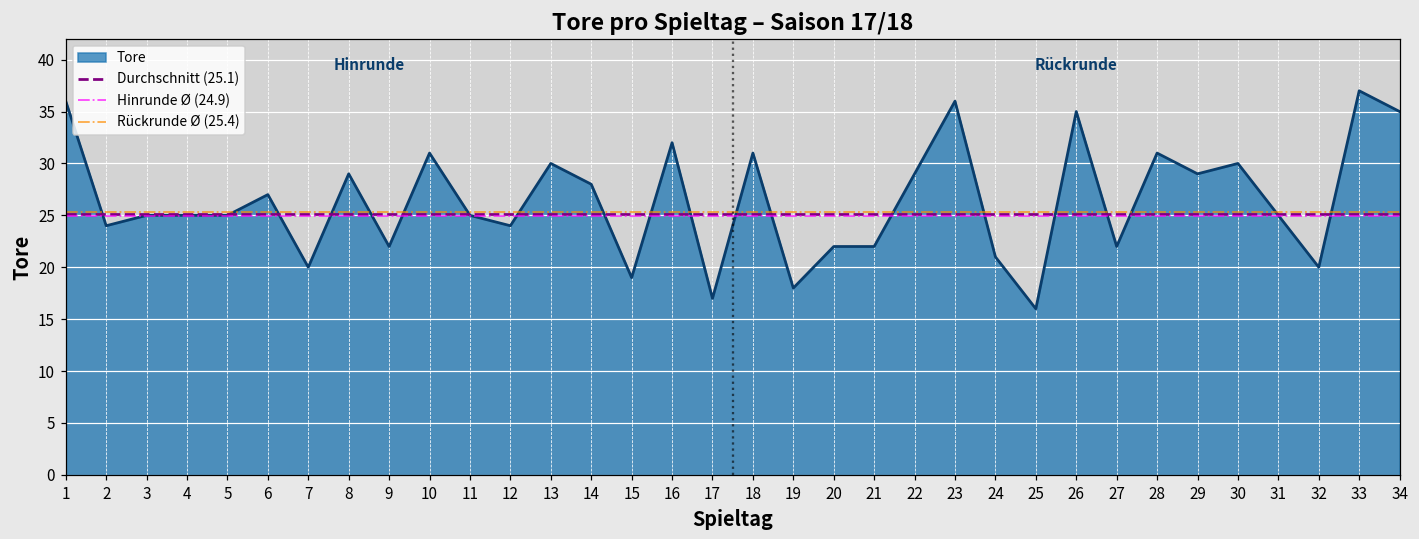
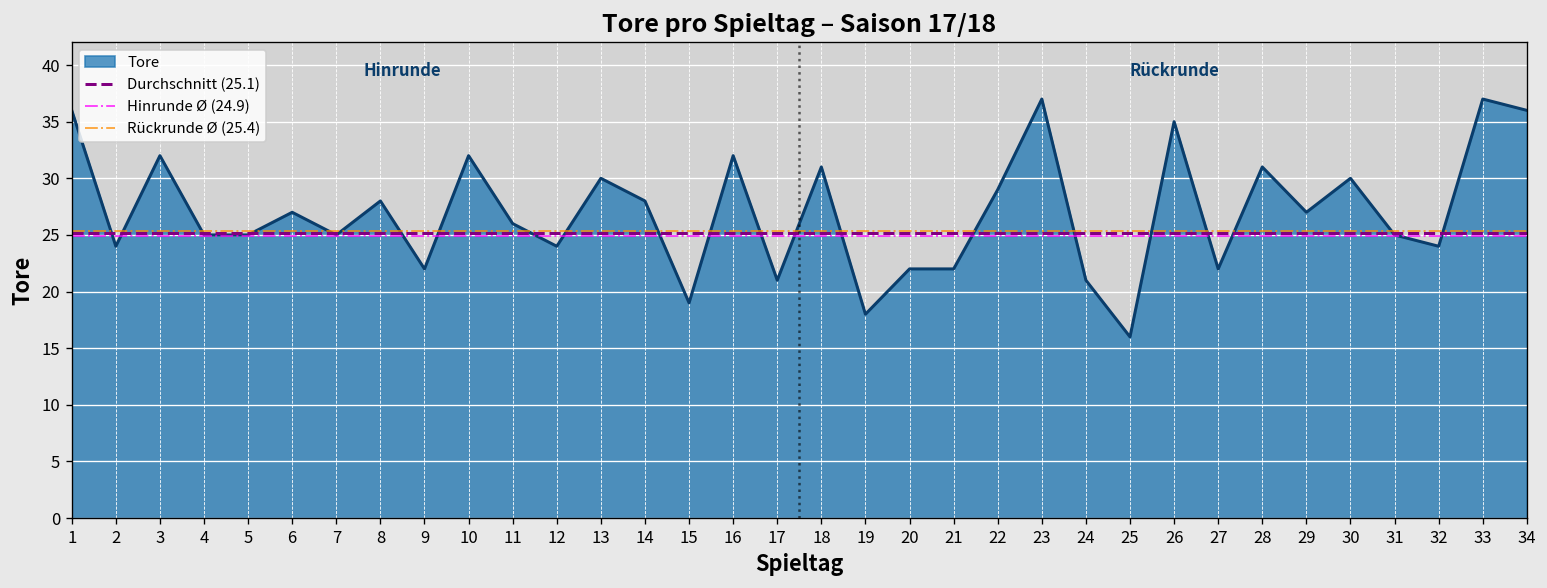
  {
    "1": 36,
    "2": 24,
-   "3": 25,
+   "3": 32,
    "4": 25,
    "5": 25,
    "6": 27,
-   "7": 20,
-   "8": 29,
+   "7": 25,
+   "8": 28,
    "9": 22,
-   "10": 31,
-   "11": 25,
+   "10": 32,
+   "11": 26,
    "12": 24,
    "13": 30,
    "14": 28,
    "15": 19,
    "16": 32,
-   "17": 17,
+   "17": 21,
    "18": 31,
    "19": 18,
    "20": 22,
    "21": 22,
    "22": 29,
-   "23": 36,
+   "23": 37,
    "24": 21,
    "25": 16,
    "26": 35,
    "27": 22,
    "28": 31,
-   "29": 29,
+   "29": 27,
    "30": 30,
    "31": 25,
-   "32": 20,
+   "32": 24,
    "33": 37,
-   "34": 35
+   "34": 36
  }
